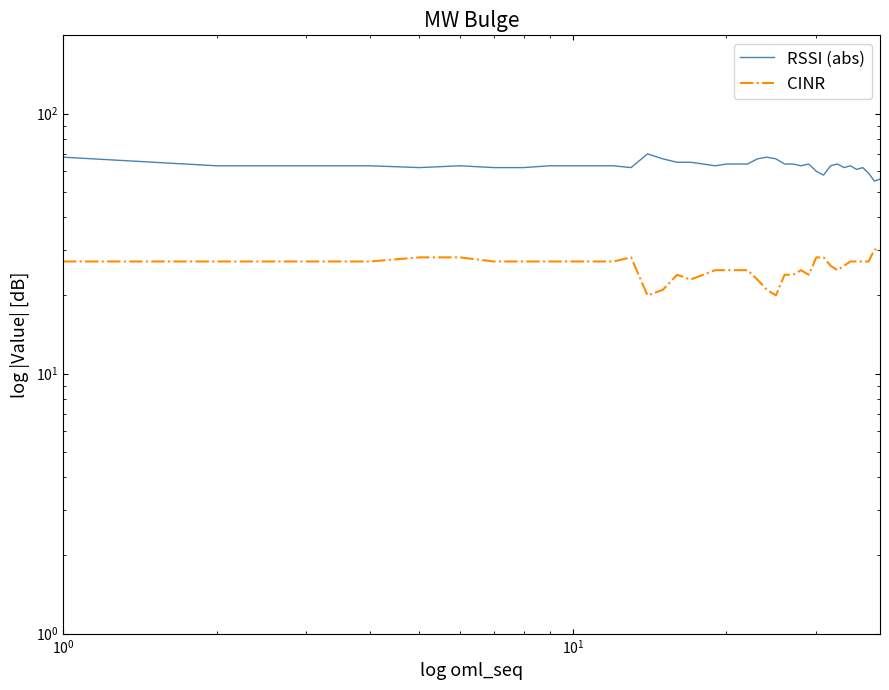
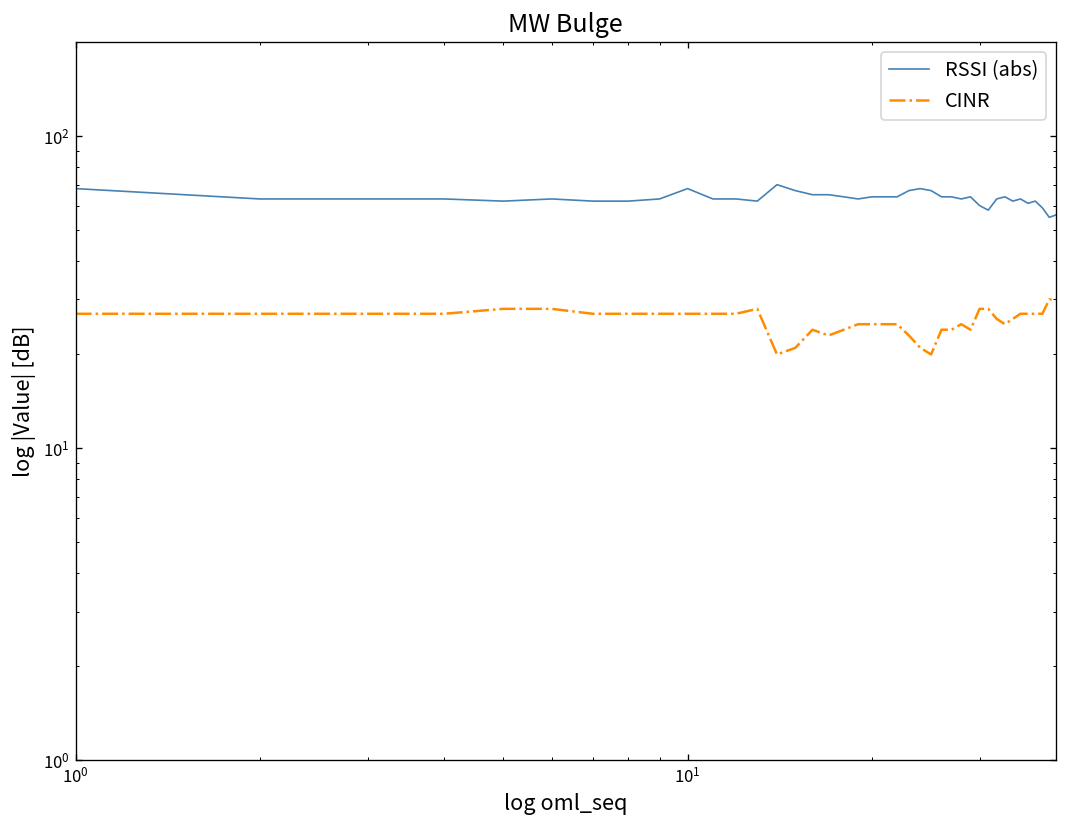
  {
    "RSSI (abs)": {
      "10^0": 68,
-     "10^1": 63
+     "10^1": 68
    },
    "CINR": {
      "10^0": 27,
      "10^1": 27
    }
  }
